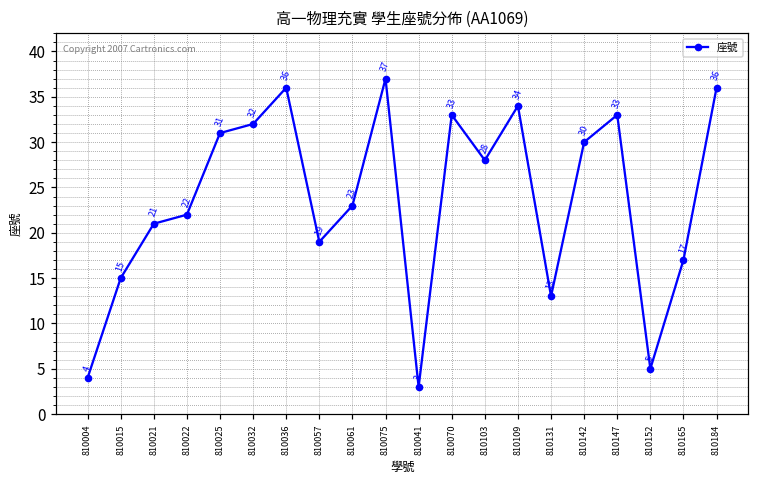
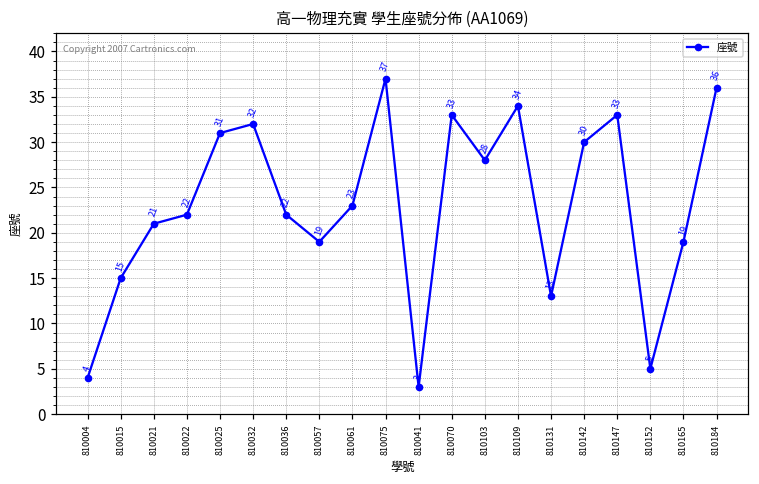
  {
    "810004": 4,
    "810015": 15,
    "810021": 21,
    "810022": 22,
    "810025": 31,
    "810032": 32,
-   "810036": 36,
+   "810036": 22,
    "810057": 19,
    "810061": 23,
    "810075": 37,
    "810041": 3,
    "810070": 33,
    "810103": 28,
    "810109": 34,
    "810131": 13,
    "810142": 30,
    "810147": 33,
    "810152": 5,
-   "810165": 17,
+   "810165": 19,
    "810184": 36
  }
